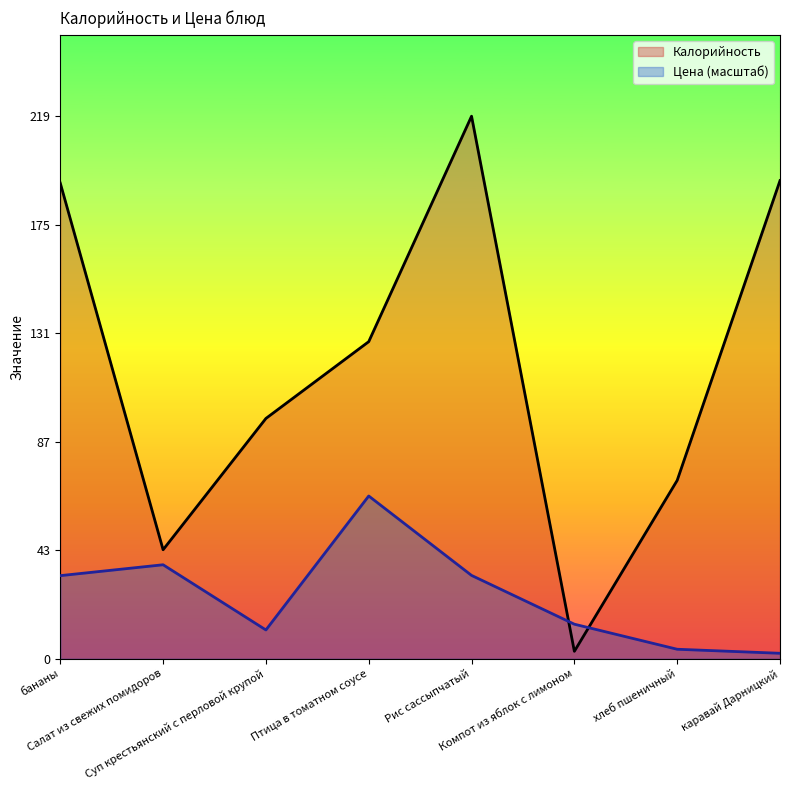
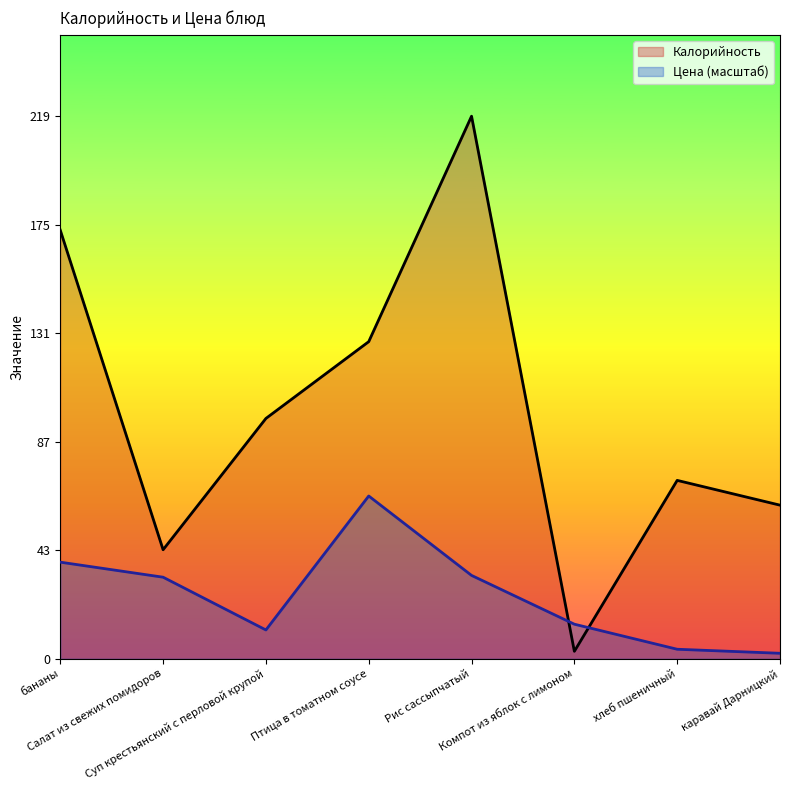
  {
    "Калорийность": {
-     "бананы": 192,
+     "бананы": 173,
      "Салат из свежих помидоров": 44,
      "Суп крестьянский с перловой крупой": 97,
      "Птица в томатном соусе": 128,
      "Рис сассыпчатый": 219,
      "Компот из яблок с лимоном": 3,
      "хлеб пшеничный": 72,
-     "каравай Дарницкий": 193
+     "каравай Дарницкий": 62
    },
    "Цена (масштаб)": {
-     "бананы": 34,
-     "Салат из свежих помидоров": 38,
+     "бананы": 39,
+     "Салат из свежих помидоров": 33,
      "Суп крестьянский с перловой крупой": 12,
      "Птица в томатном соусе": 66,
      "Рис сассыпчатый": 34,
      "Компот из яблок с лимоном": 14,
      "хлеб пшеничный": 4,
      "каравай Дарницкий": 2
    }
  }
